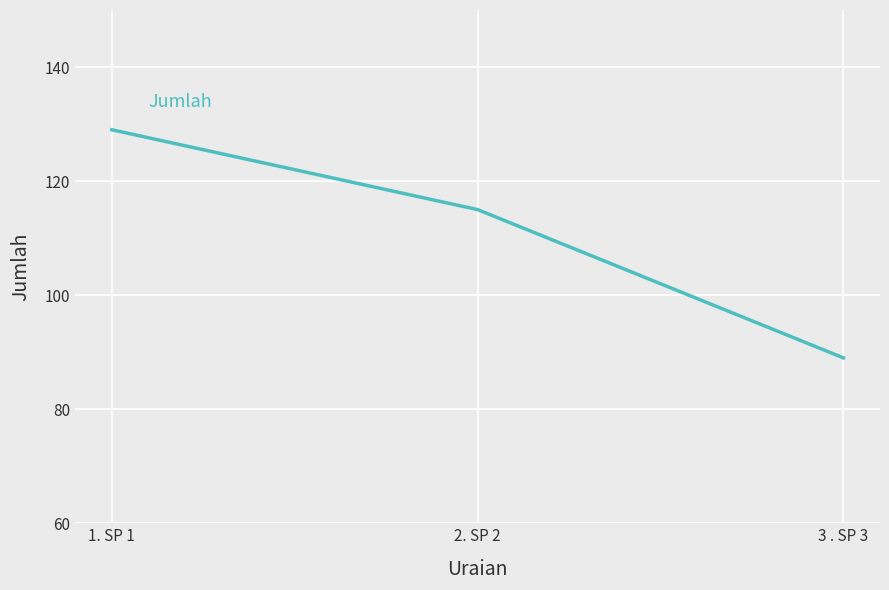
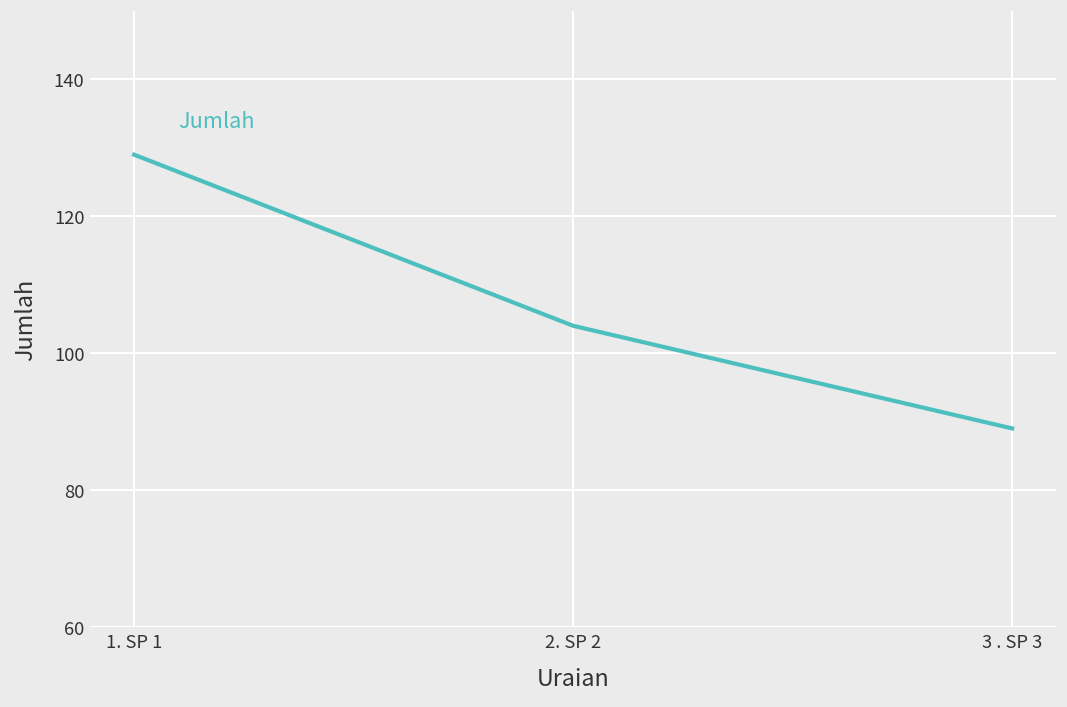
  {
    "1. SP 1": 129,
-   "2. SP 2": 115,
+   "2. SP 2": 104,
    "3 . SP 3": 89
  }
